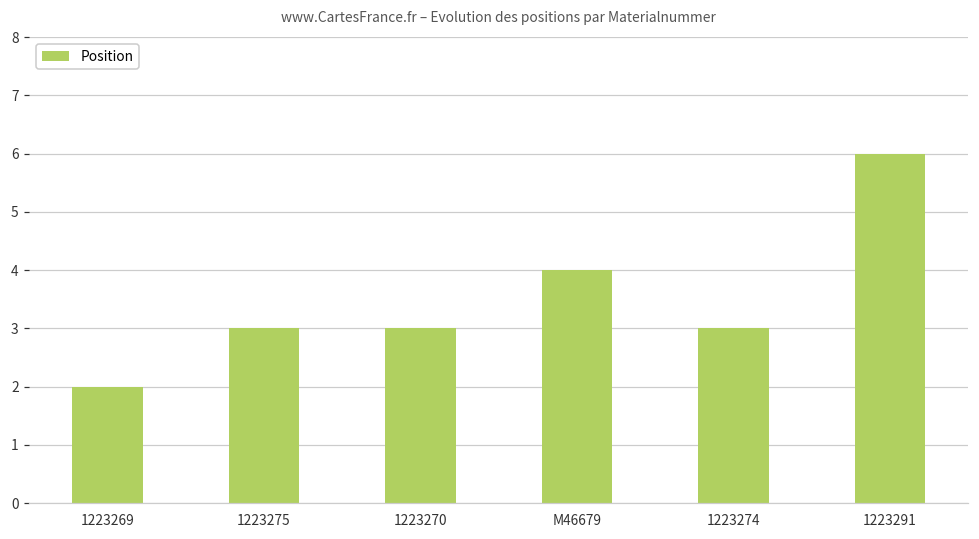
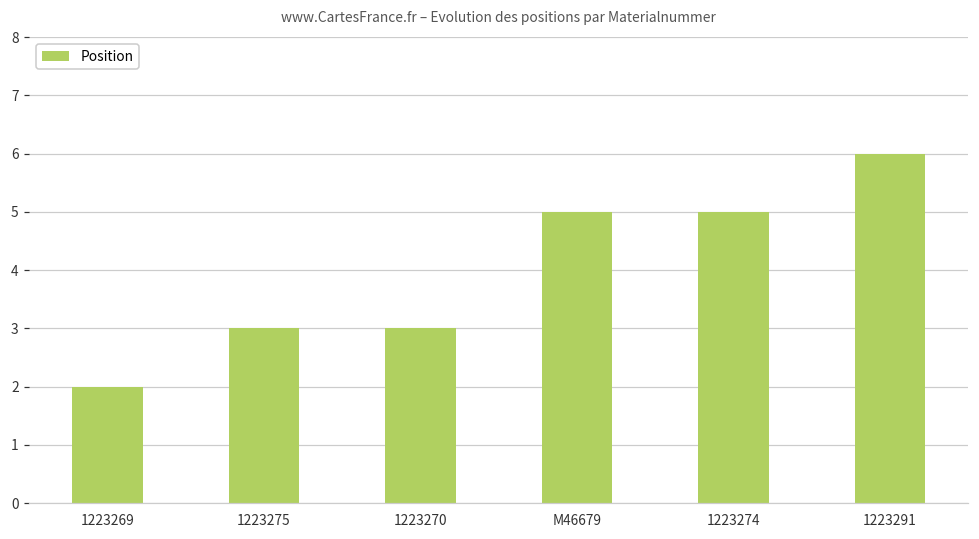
  {
    "1223269": 2,
    "1223275": 3,
    "1223270": 3,
-   "M46679": 4,
-   "1223274": 3,
+   "M46679": 5,
+   "1223274": 5,
    "1223291": 6
  }
